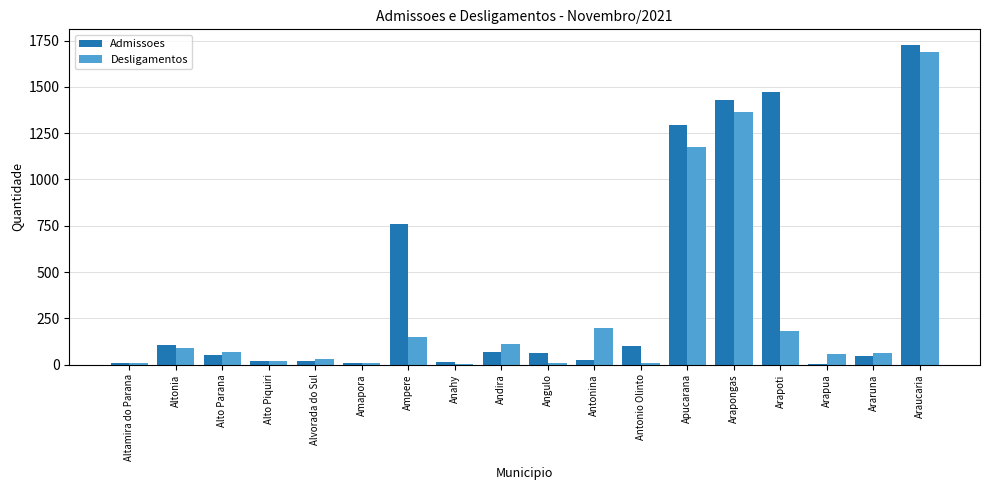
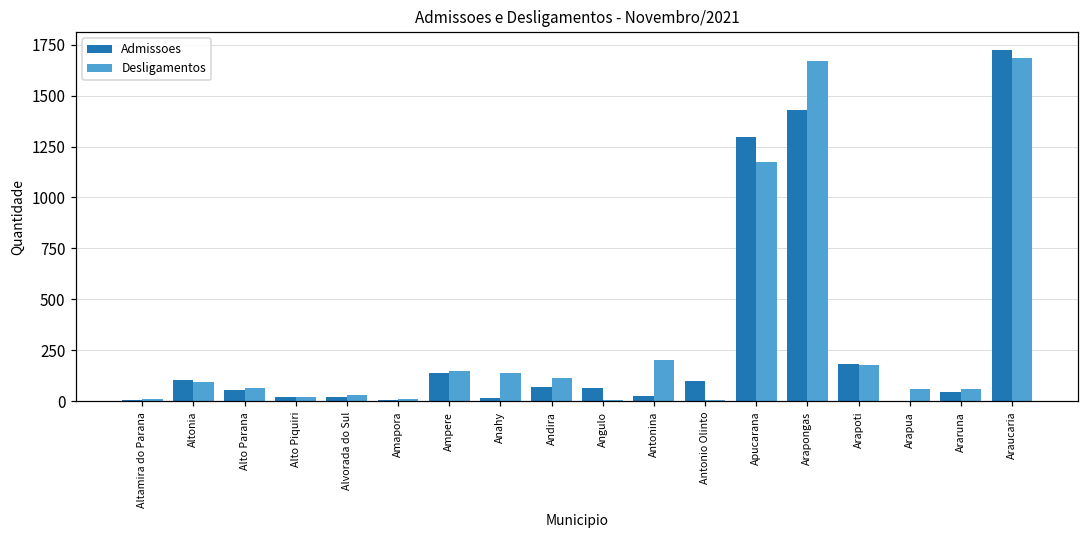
  {
    "Admissoes": {
      "Altonia": 100,
      "Alto Parana": 50,
      "Alto Piquiri": 20,
      "Alvorada do Sul": 20,
-     "Ampere": 760,
+     "Ampere": 140,
      "Anahy": 10,
      "Andira": 70,
      "Angulo": 60,
      "Antonina": 20,
      "Antonio Olinto": 100,
      "Apucarana": 1300,
      "Arapongas": 1430,
-     "Arapoti": 1470,
+     "Arapoti": 180,
      "Araruna": 50,
      "Araucaria": 1730
    },
    "Desligamentos": {
      "Altonia": 90,
      "Alto Parana": 70,
      "Alto Piquiri": 20,
      "Alvorada do Sul": 30,
      "Ampere": 150,
-     "Anahy": 0,
+     "Anahy": 140,
      "Andira": 110,
      "Antonina": 200,
      "Apucarana": 1170,
-     "Arapongas": 1360,
+     "Arapongas": 1670,
      "Arapoti": 180,
      "Arapua": 60,
      "Araruna": 60,
      "Araucaria": 1690
    }
  }
